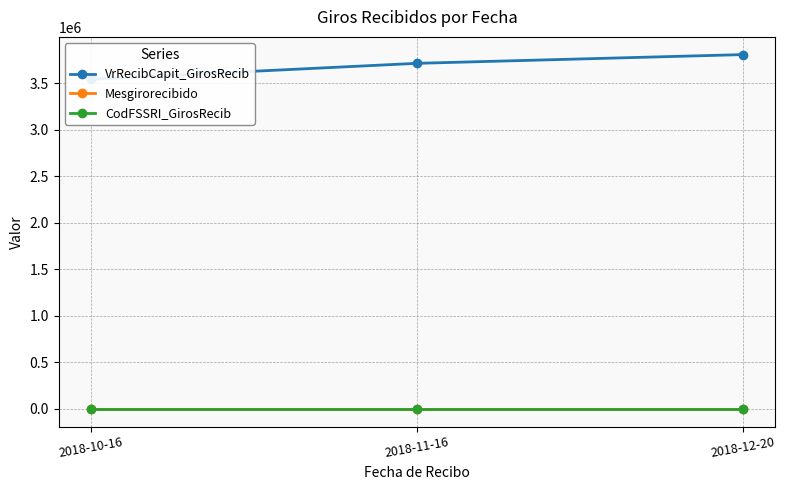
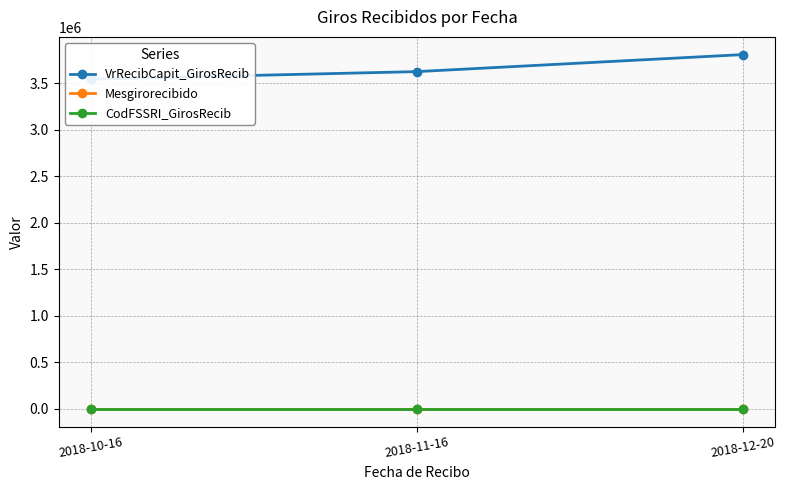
  {
    "VrRecibCapit_GirosRecib": {
-     "2018-11-16": 3700000,
+     "2018-11-16": 3600000,
      "2018-12-20": 3800000
    },
    "CodFSSRI_GirosRecib": {
      "2018-10-16": 0,
      "2018-11-16": 0,
      "2018-12-20": 0
    }
  }
